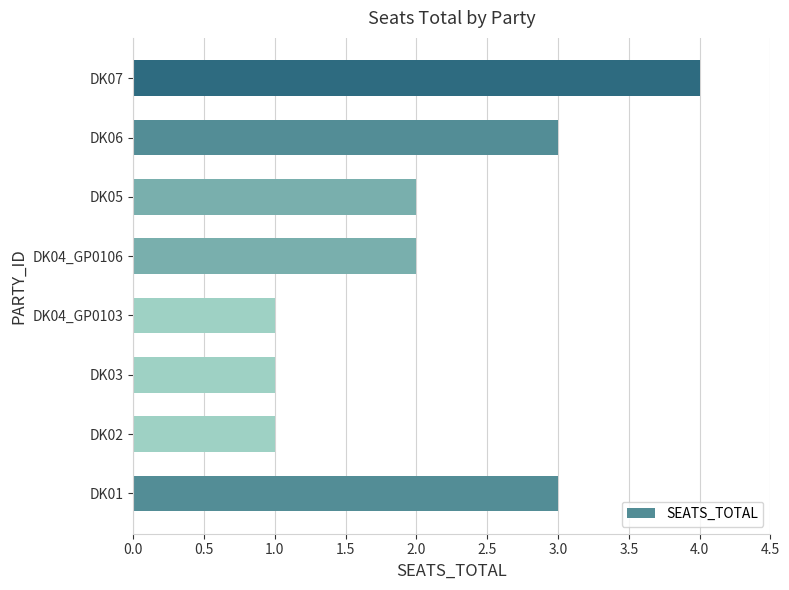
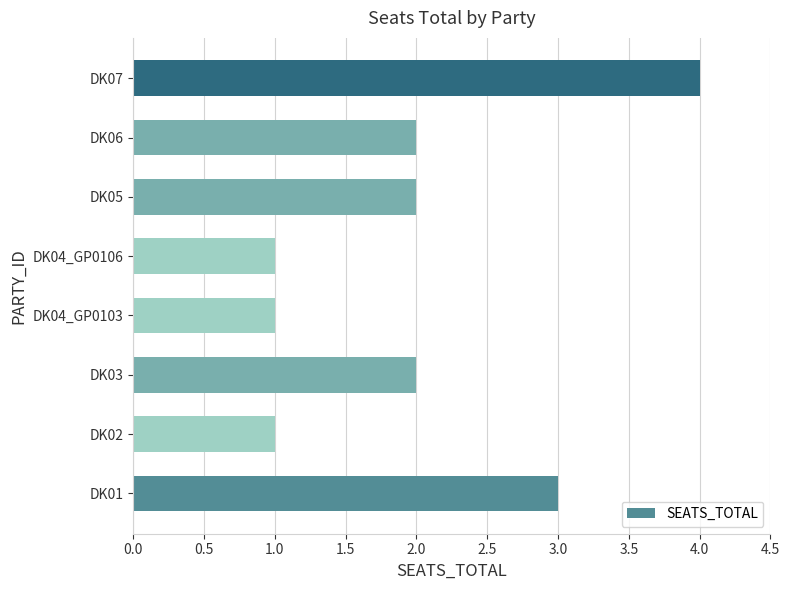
  {
    "DK07": 4,
-   "DK06": 3,
+   "DK06": 2,
    "DK05": 2,
-   "DK04_GP0106": 2,
+   "DK04_GP0106": 1,
    "DK04_GP0103": 1,
-   "DK03": 1,
+   "DK03": 2,
    "DK02": 1,
    "DK01": 3
  }
